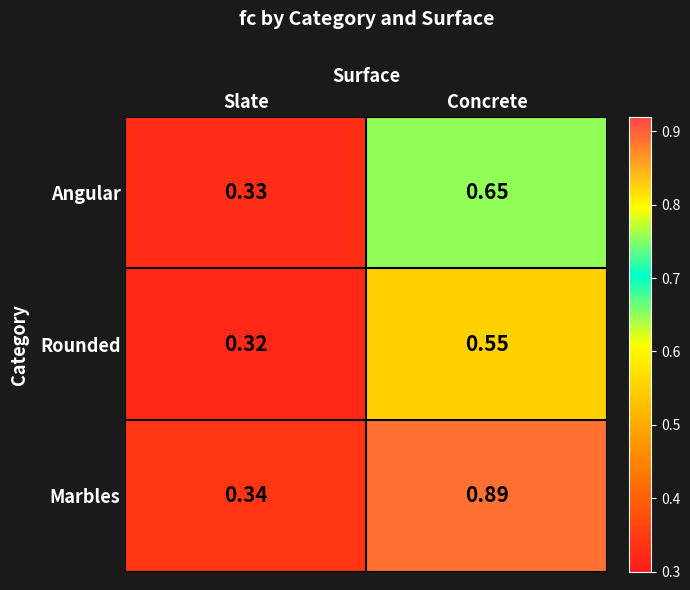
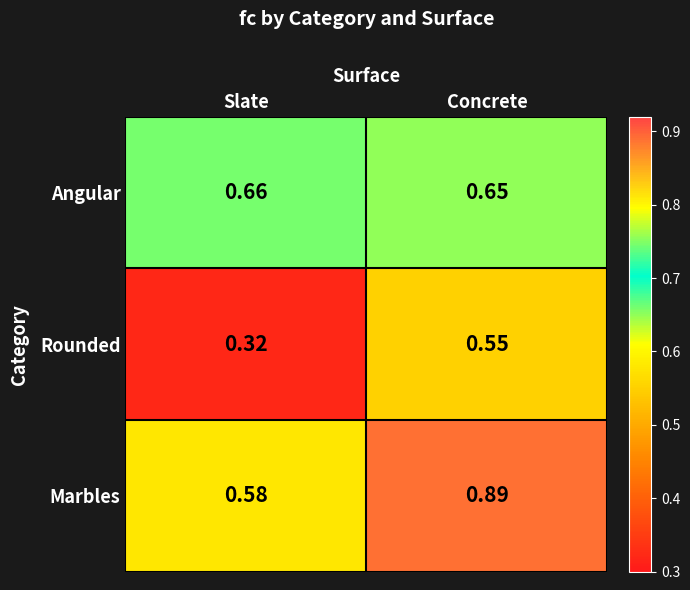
  {
    "Angular": {
-     "Slate": 0.33,
+     "Slate": 0.66,
      "Concrete": 0.65
    },
    "Rounded": {
      "Slate": 0.32,
      "Concrete": 0.55
    },
    "Marbles": {
-     "Slate": 0.34,
+     "Slate": 0.58,
      "Concrete": 0.89
    }
  }
